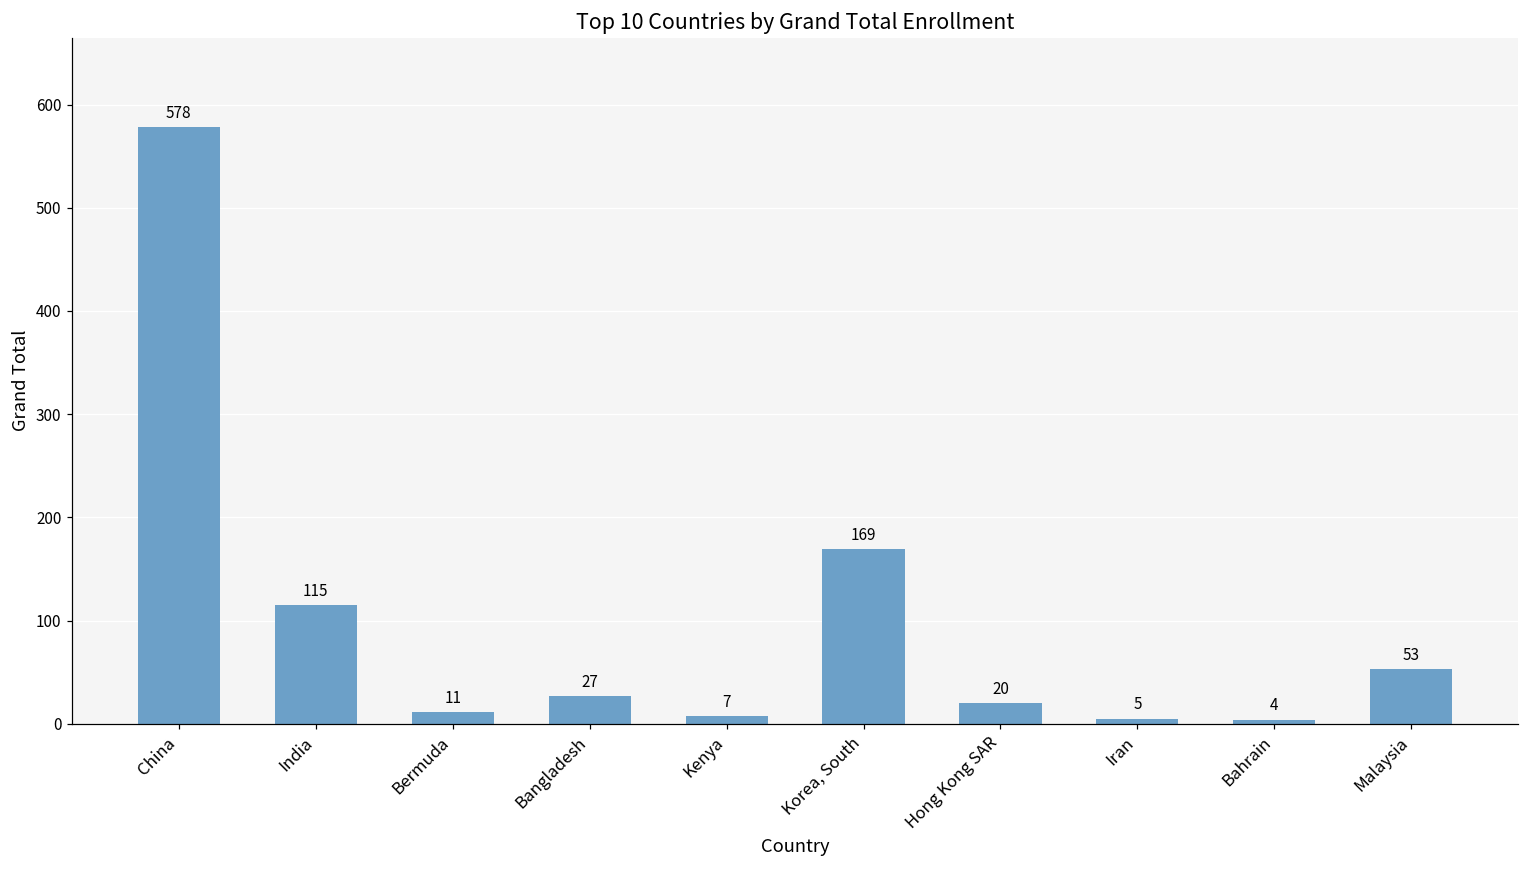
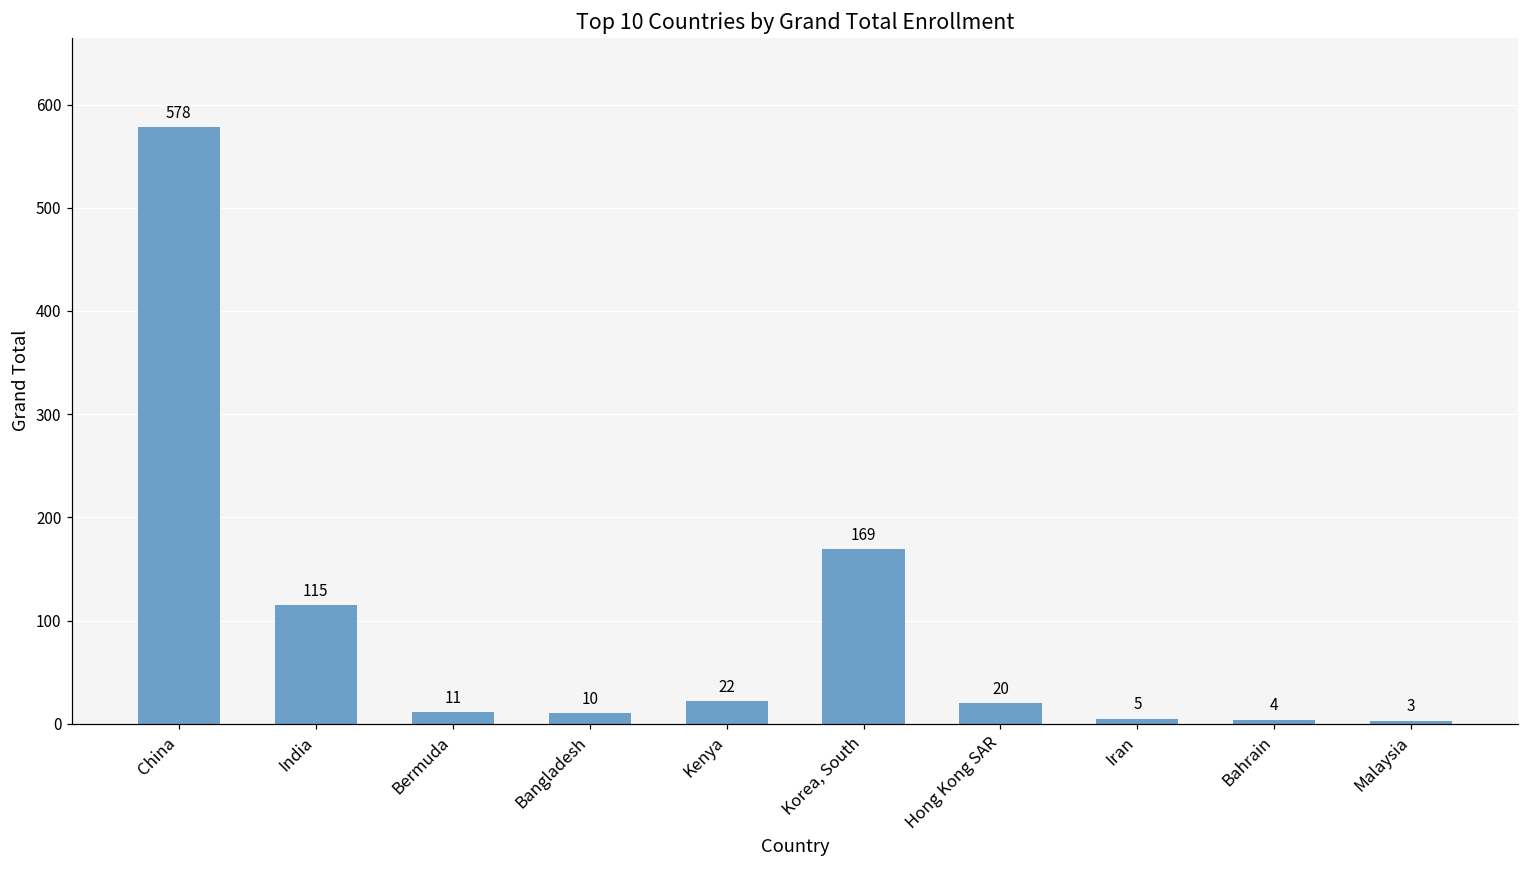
  {
    "China": 578,
    "India": 115,
    "Bermuda": 11,
-   "Bangladesh": 27,
-   "Kenya": 7,
+   "Bangladesh": 10,
+   "Kenya": 22,
    "Korea, South": 169,
    "Hong Kong SAR": 20,
    "Iran": 5,
    "Bahrain": 4,
-   "Malaysia": 53
+   "Malaysia": 3
  }
